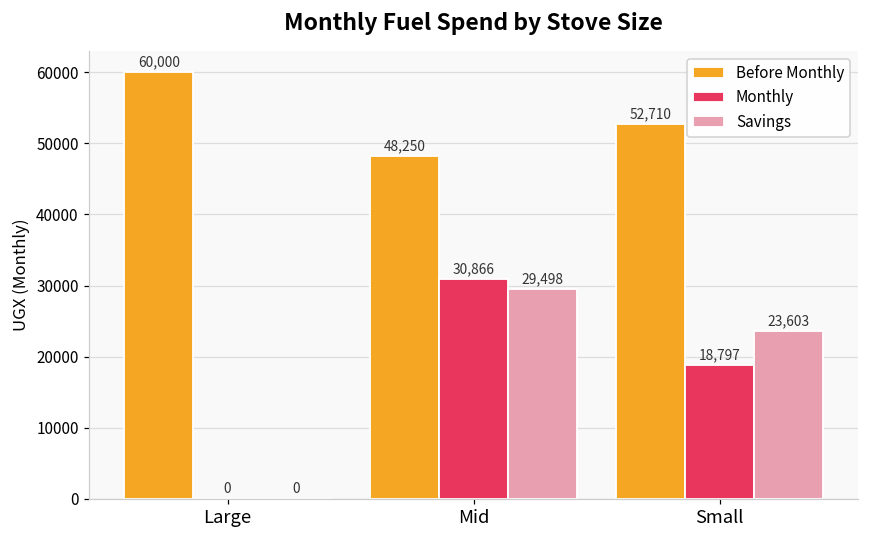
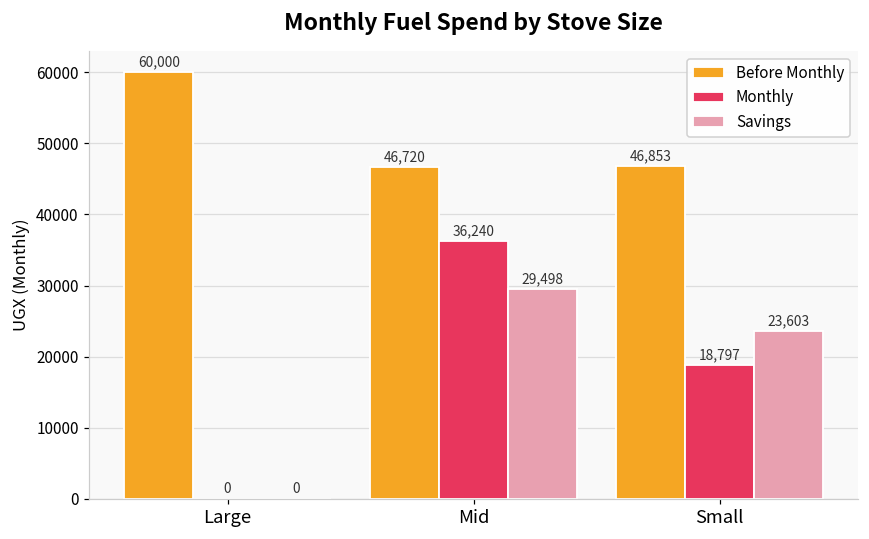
  {
    "Before Monthly": {
      "Large": "60,000",
-     "Mid": "48,250",
-     "Small": "52,710"
+     "Mid": "46,720",
+     "Small": "46,853"
    },
    "Monthly": {
      "Large": "0",
-     "Mid": "30,866",
+     "Mid": "36,240",
      "Small": "18,797"
    },
    "Savings": {
      "Large": "0",
      "Mid": "29,498",
      "Small": "23,603"
    }
  }
